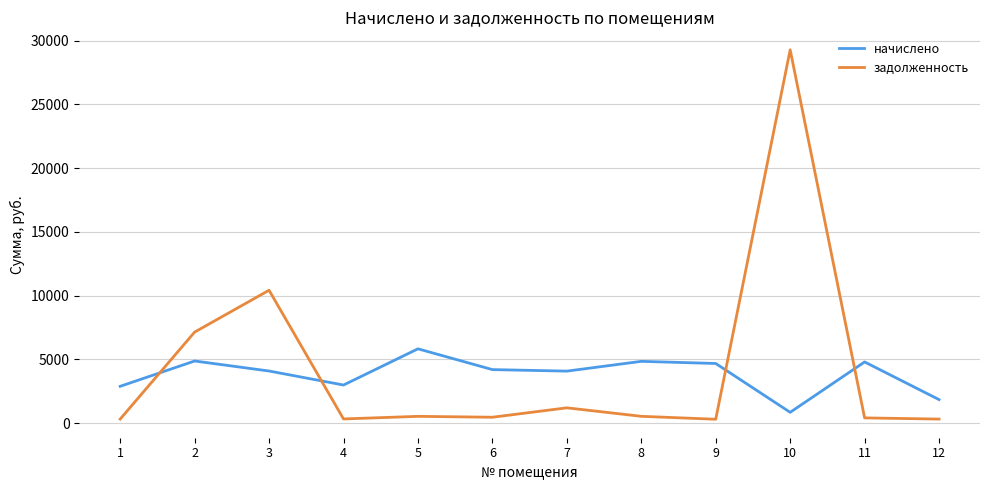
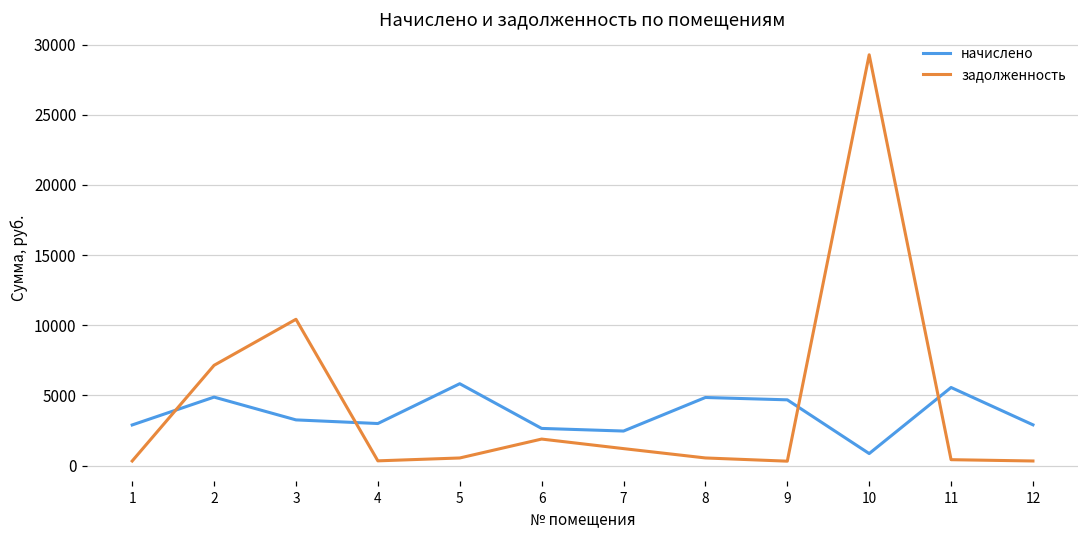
  {
    "начислено": {
      "1": 2900,
      "2": 4900,
-     "3": 4100,
+     "3": 3300,
      "4": 3000,
      "5": 5800,
-     "6": 4200,
-     "7": 4100,
+     "6": 2600,
+     "7": 2500,
      "8": 4800,
      "9": 4700,
      "10": 900,
-     "11": 4800,
-     "12": 1800
+     "11": 5600,
+     "12": 2900
    },
    "задолженность": {
      "1": 300,
      "2": 7100,
      "3": 10400,
      "4": 300,
      "5": 500,
-     "6": 500,
+     "6": 1900,
      "7": 1200,
      "8": 500,
      "9": 300,
      "10": 29300,
      "11": 400,
      "12": 300
    }
  }
